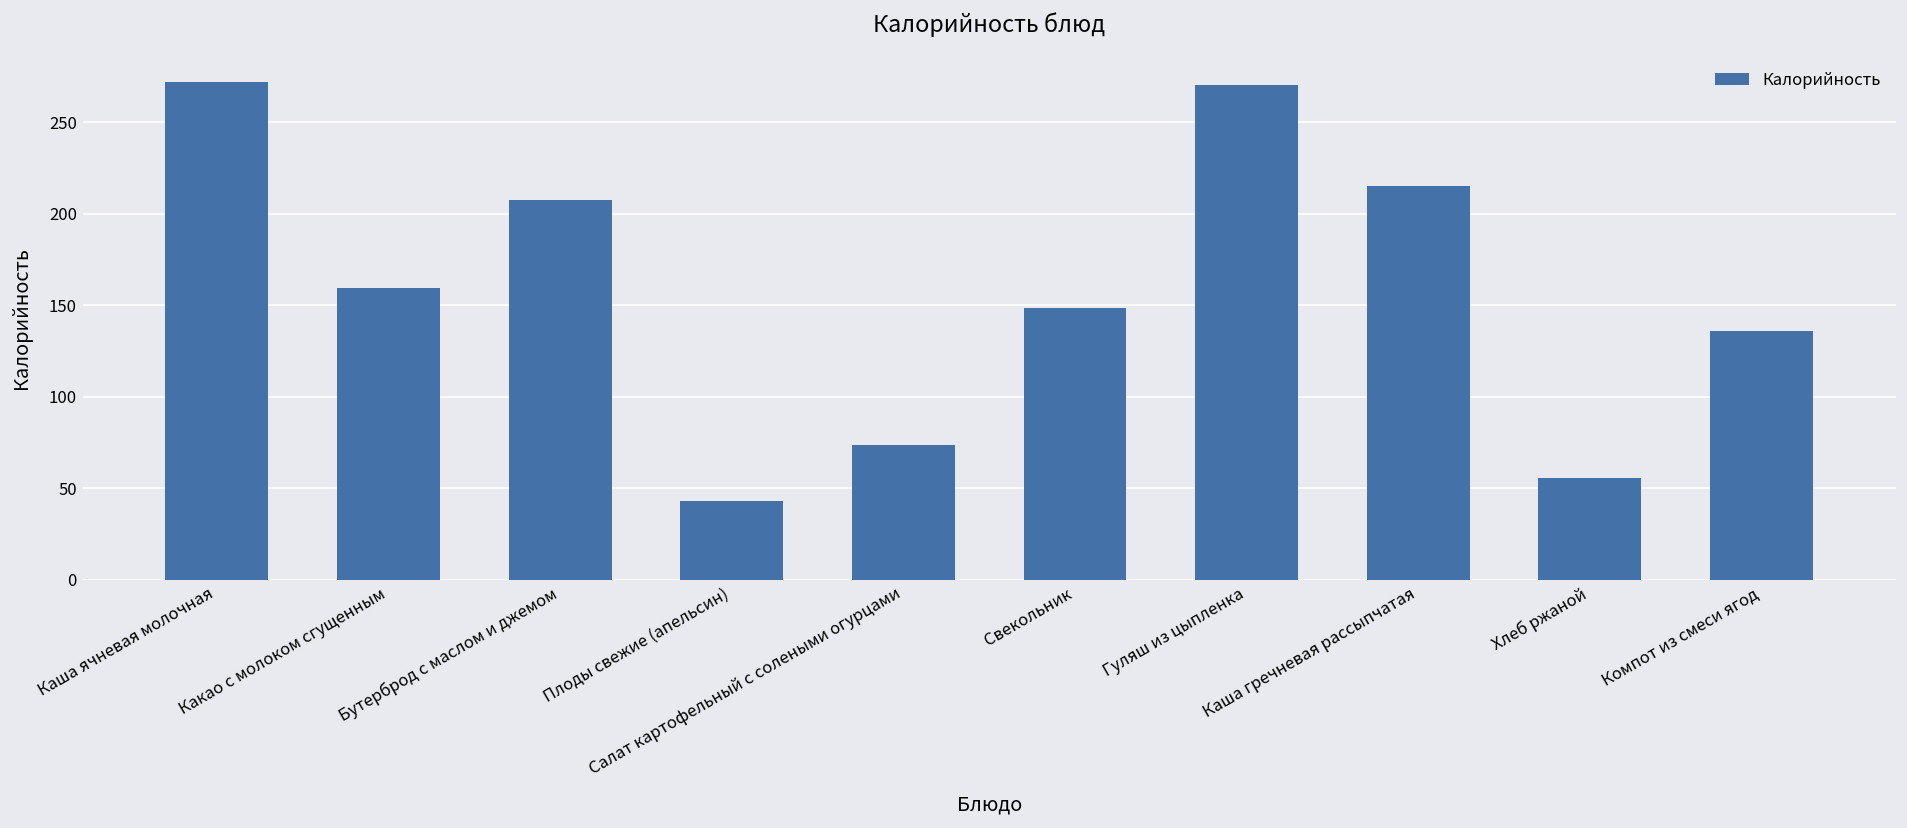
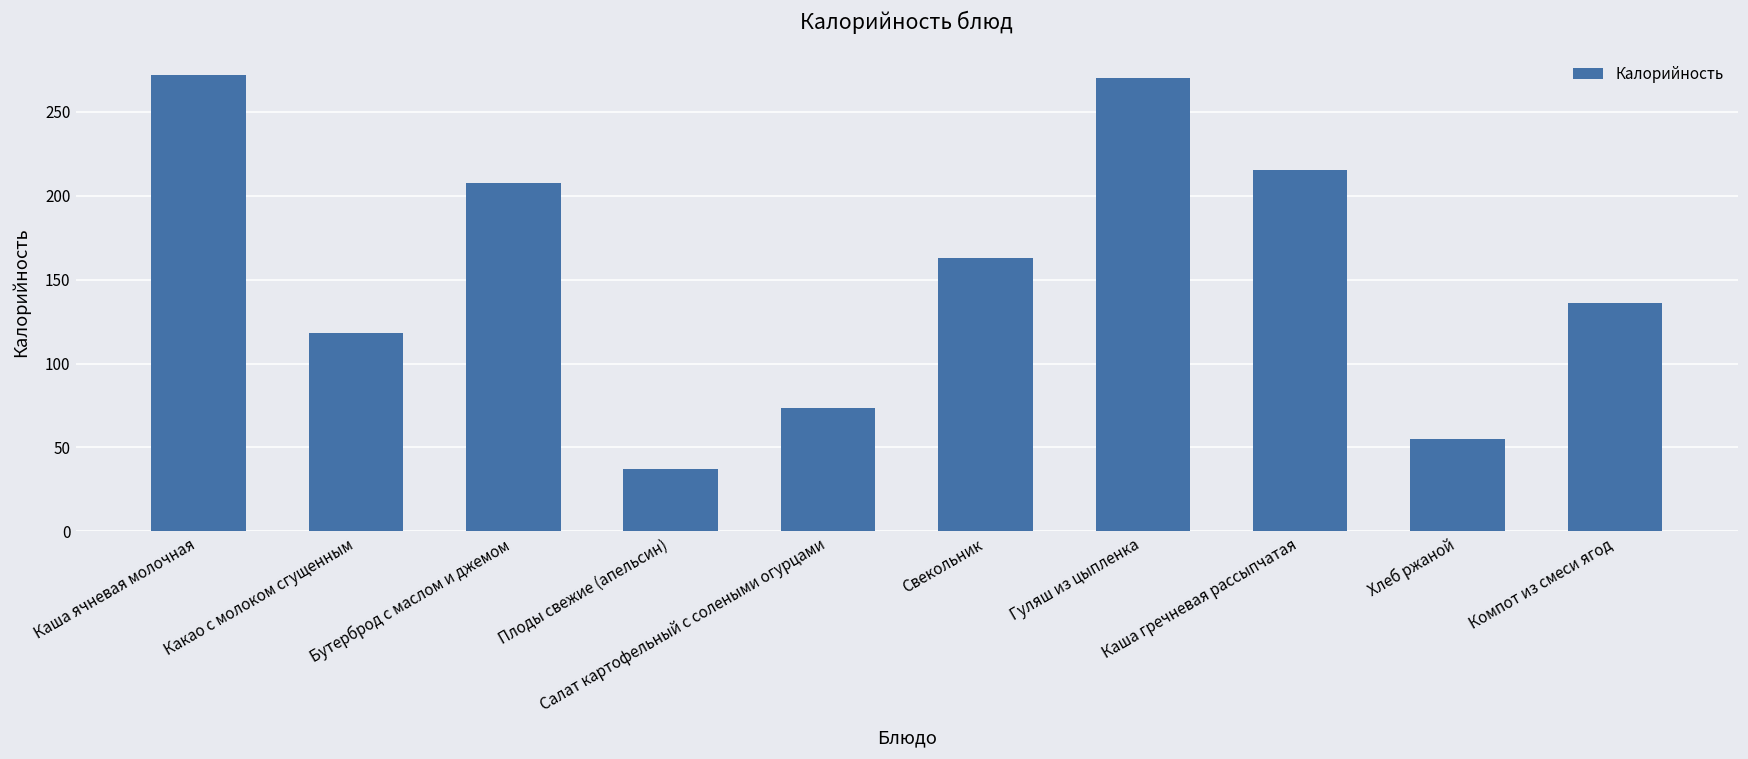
  {
    "Каша ячневая молочная": 272,
-   "Какао с молоком сгущенным": 159,
+   "Какао с молоком сгущенным": 118,
    "Бутерброд с маслом и джемом": 208,
-   "Плоды свежие (апельсин)": 43,
+   "Плоды свежие (апельсин)": 37,
    "Салат картофельный с солеными огурцами": 74,
-   "Свекольник": 148,
+   "Свекольник": 163,
    "Гуляш из цыпленка": 270,
    "Каша гречневая рассыпчатая": 215,
    "Хлеб ржаной": 55,
    "Компот из смеси ягод": 136
  }
